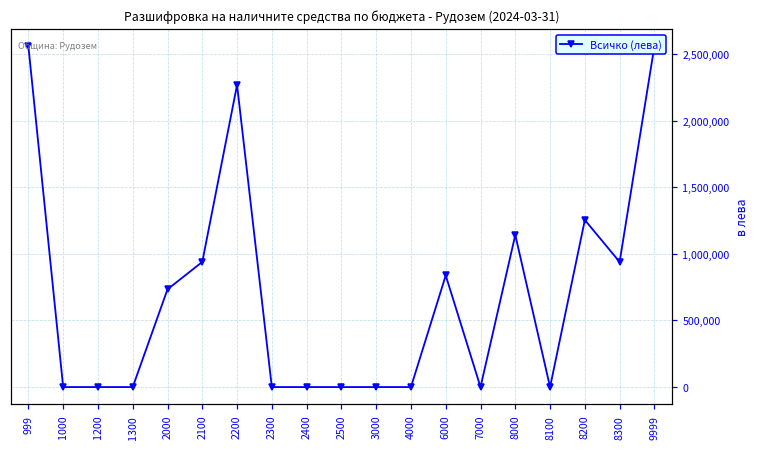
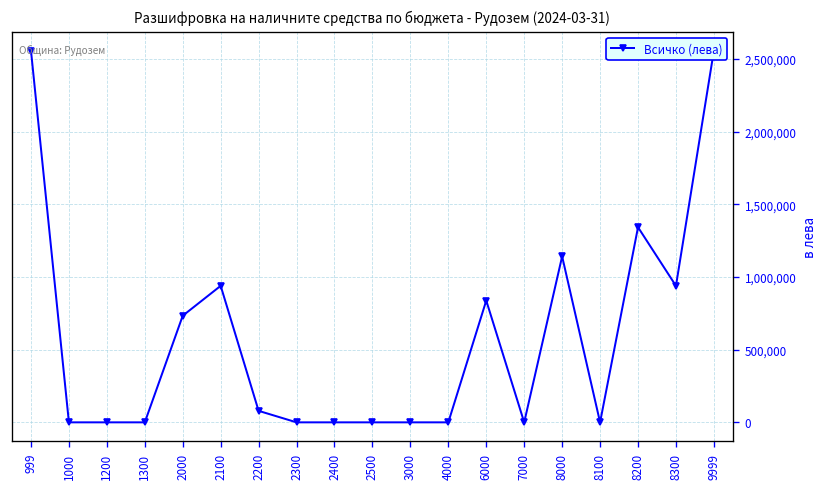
  {
    "999": "2,560,000",
    "1000": "0",
    "1200": "0",
    "1300": "0",
    "2000": "730,000",
    "2100": "940,000",
-   "2200": "2,270,000",
+   "2200": "80,000",
    "2300": "0",
    "2400": "0",
    "2500": "0",
    "3000": "0",
    "4000": "0",
    "6000": "840,000",
    "7000": "0",
    "8000": "1,140,000",
    "8100": "0",
-   "8200": "1,250,000",
+   "8200": "1,340,000",
    "8300": "940,000"
  }
